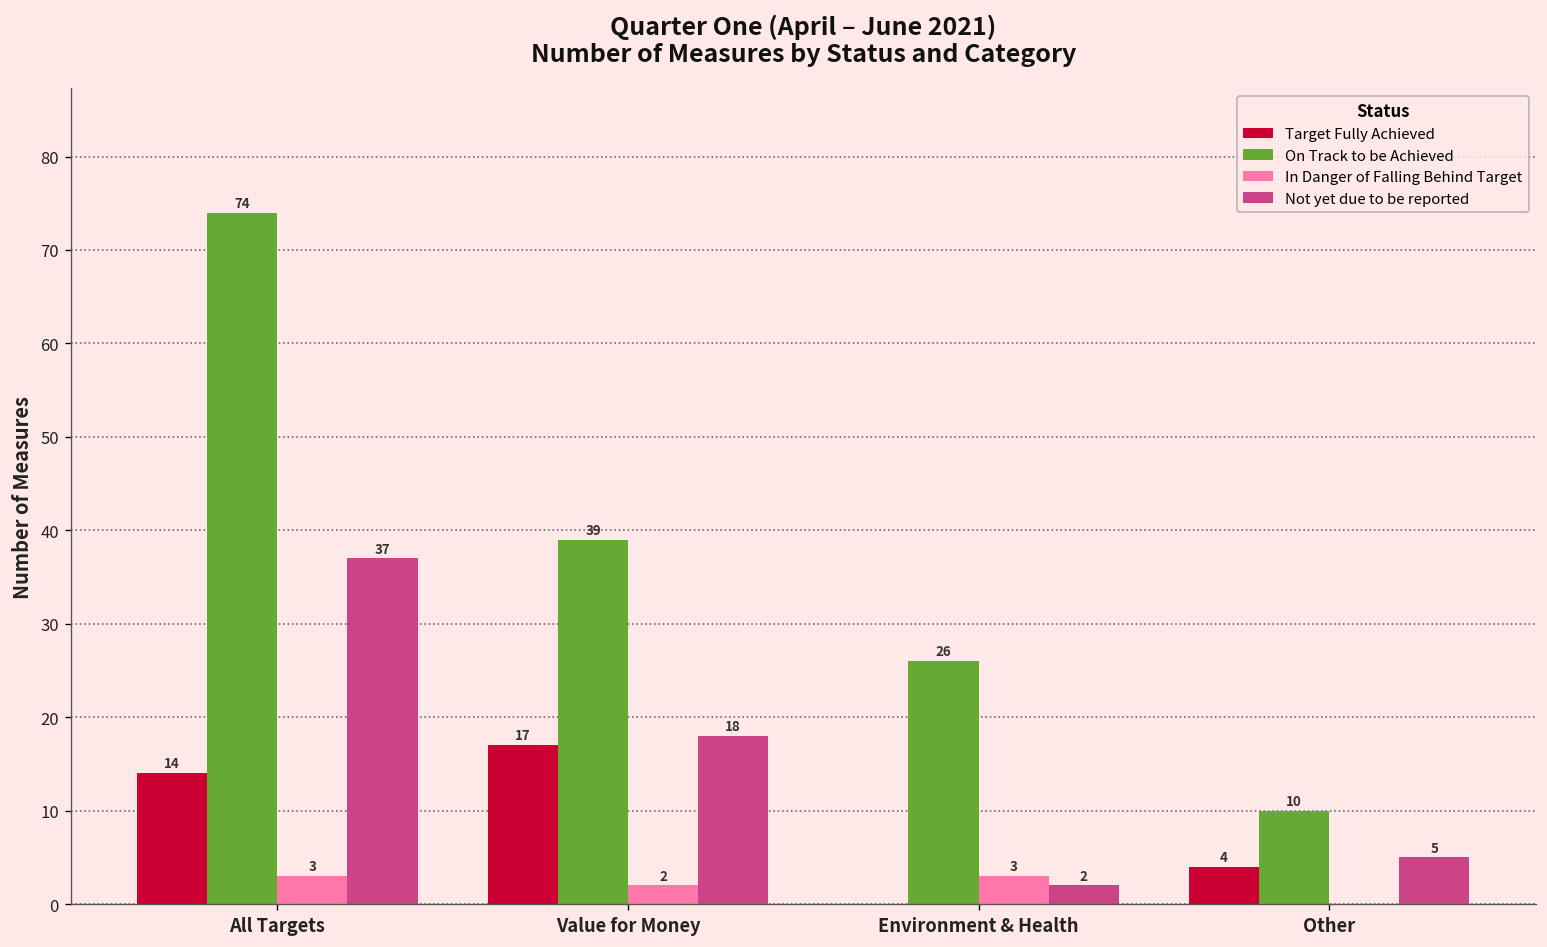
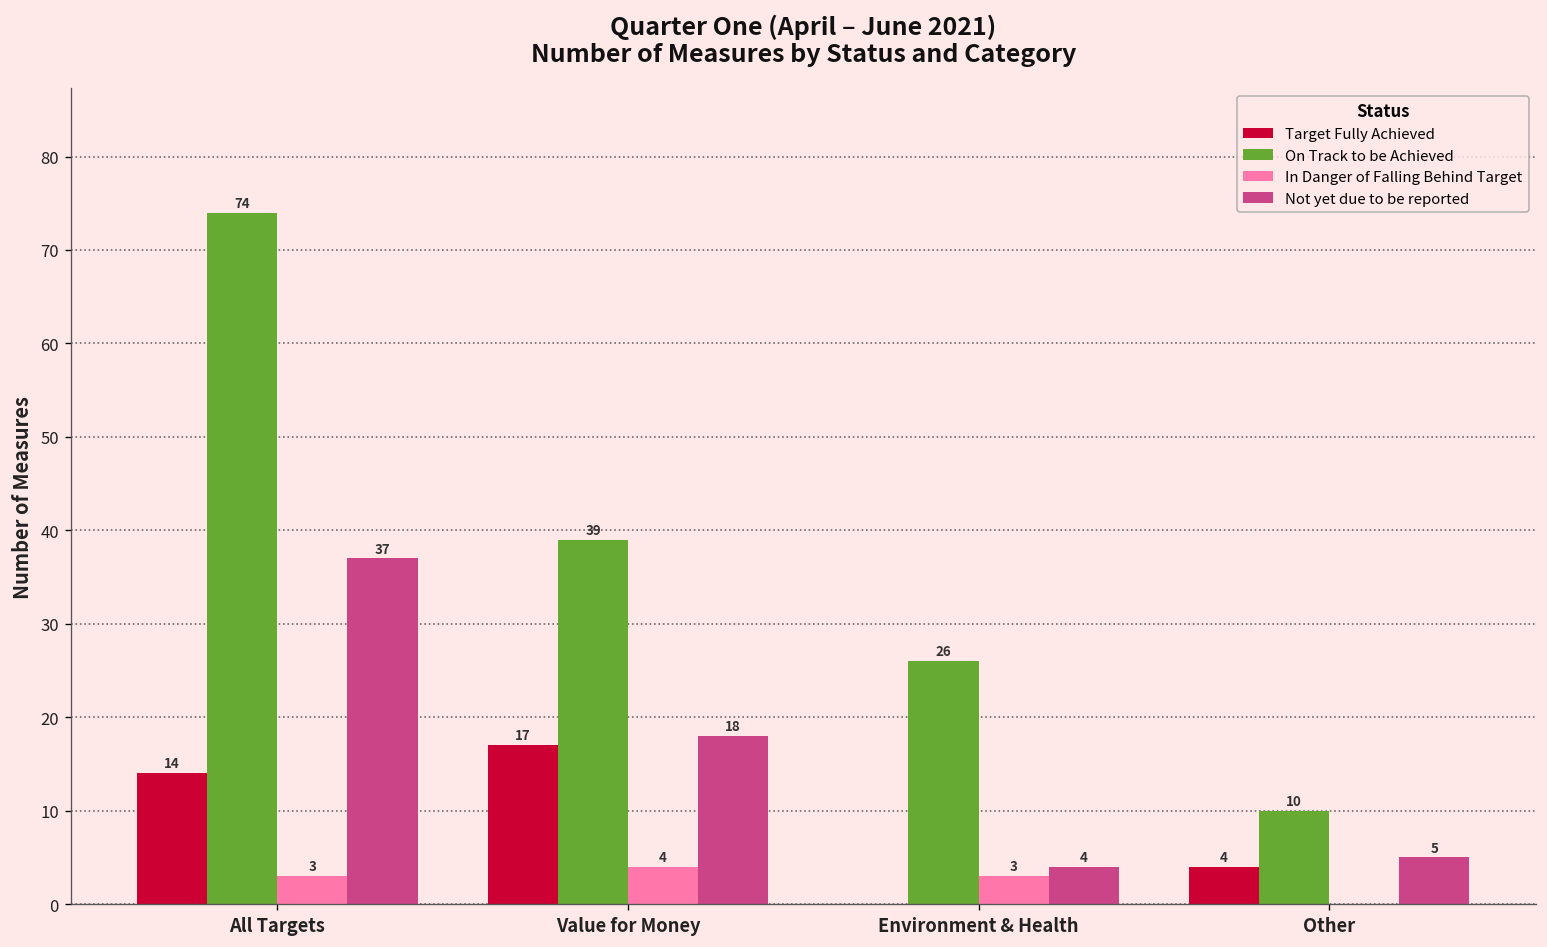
  {
    "Target Fully Achieved": {
      "All Targets": 14,
      "Value for Money": 17,
      "Other": 4
    },
    "On Track to be Achieved": {
      "All Targets": 74,
      "Value for Money": 39,
      "Environment & Health": 26,
      "Other": 10
    },
    "In Danger of Falling Behind Target": {
      "All Targets": 3,
-     "Value for Money": 2,
+     "Value for Money": 4,
      "Environment & Health": 3
    },
    "Not yet due to be reported": {
      "All Targets": 37,
      "Value for Money": 18,
-     "Environment & Health": 2,
+     "Environment & Health": 4,
      "Other": 5
    }
  }
